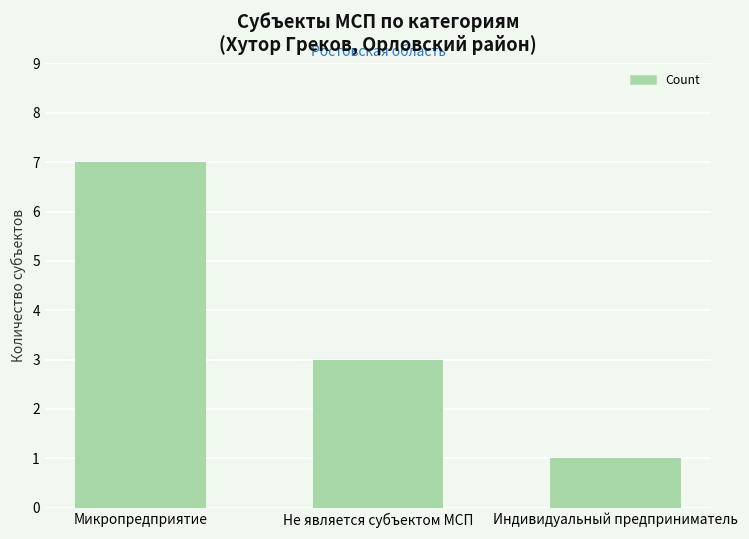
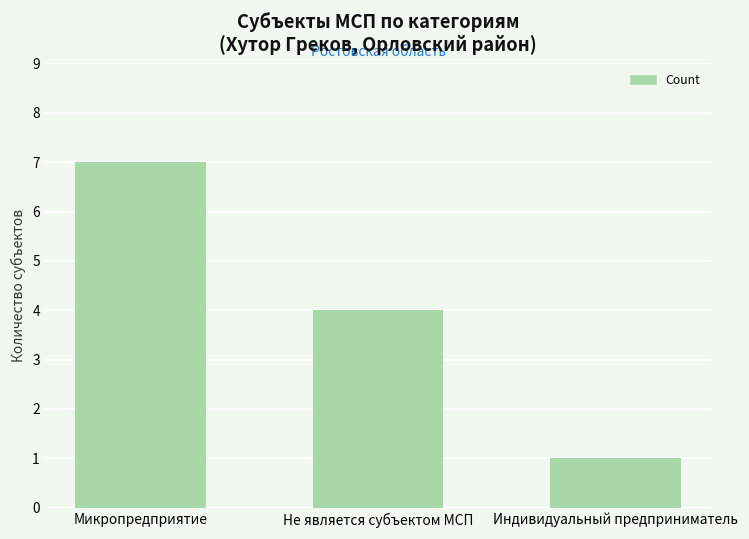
  {
    "Микропредприятие": 7,
-   "Не является субъектом МСП": 3,
+   "Не является субъектом МСП": 4,
    "Индивидуальный предприниматель": 1
  }
